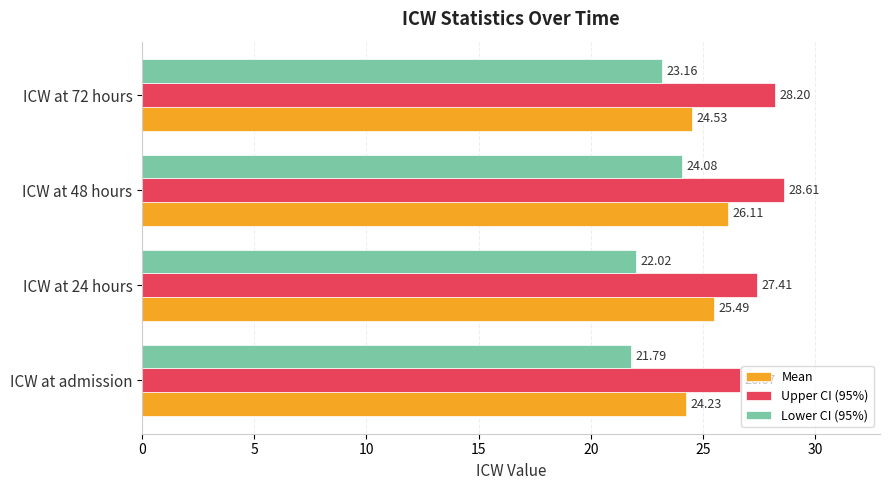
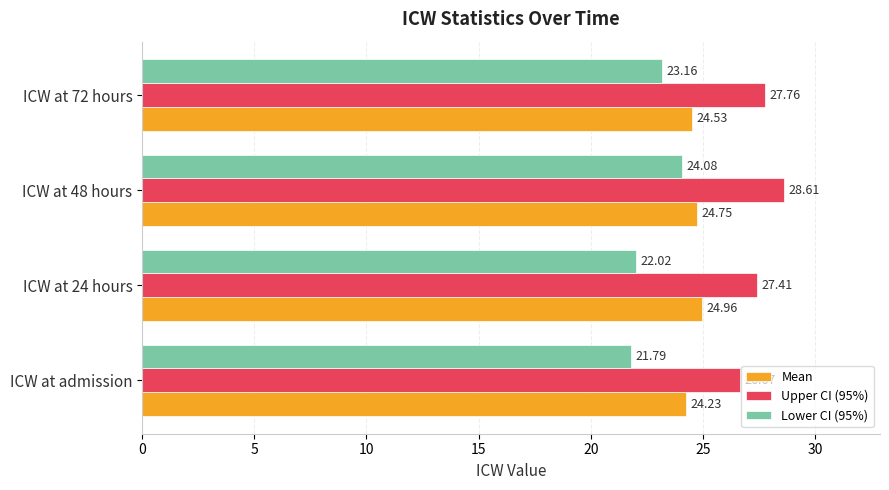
  {
    "Mean": {
      "ICW at 72 hours": 24.53,
-     "ICW at 48 hours": 26.11,
-     "ICW at 24 hours": 25.49,
+     "ICW at 48 hours": 24.75,
+     "ICW at 24 hours": 24.96,
      "ICW at admission": 24.23
    },
    "Upper CI (95%)": {
-     "ICW at 72 hours": 28.20,
+     "ICW at 72 hours": 27.76,
      "ICW at 48 hours": 28.61,
      "ICW at 24 hours": 27.41
    },
    "Lower CI (95%)": {
      "ICW at 72 hours": 23.16,
      "ICW at 48 hours": 24.08,
      "ICW at 24 hours": 22.02,
      "ICW at admission": 21.79
    }
  }
